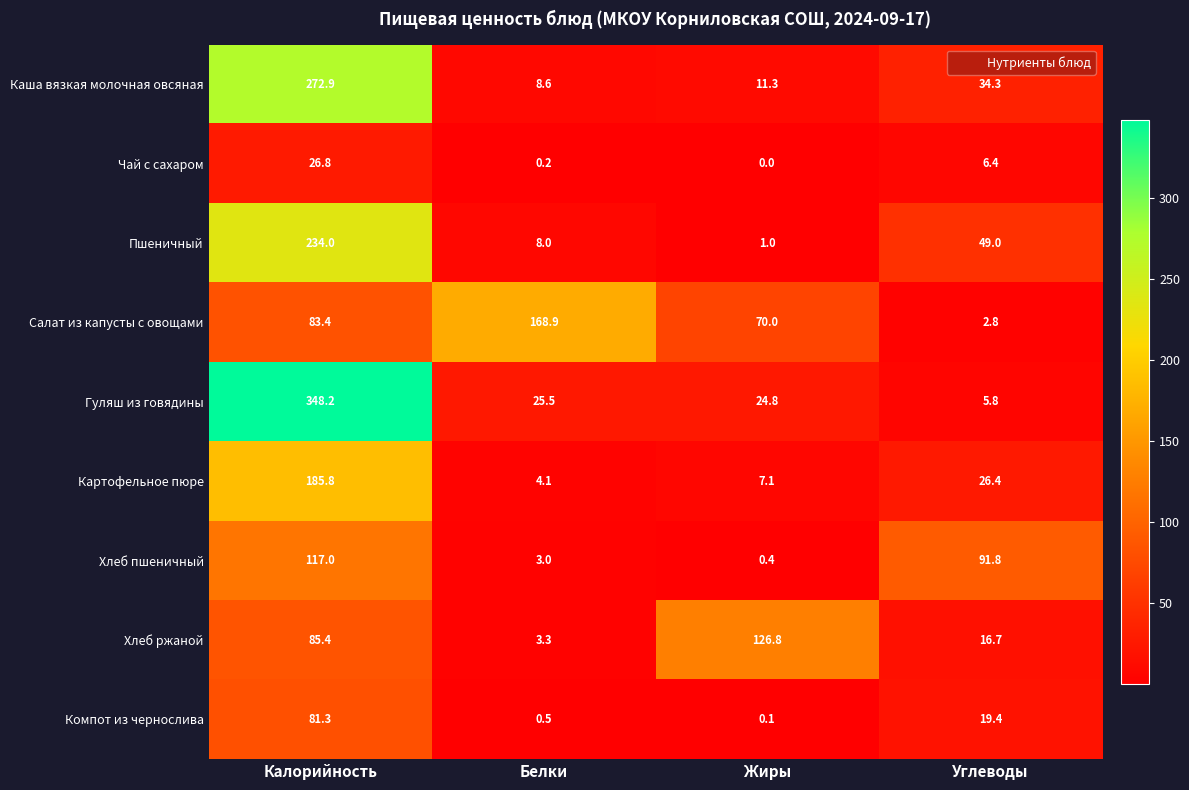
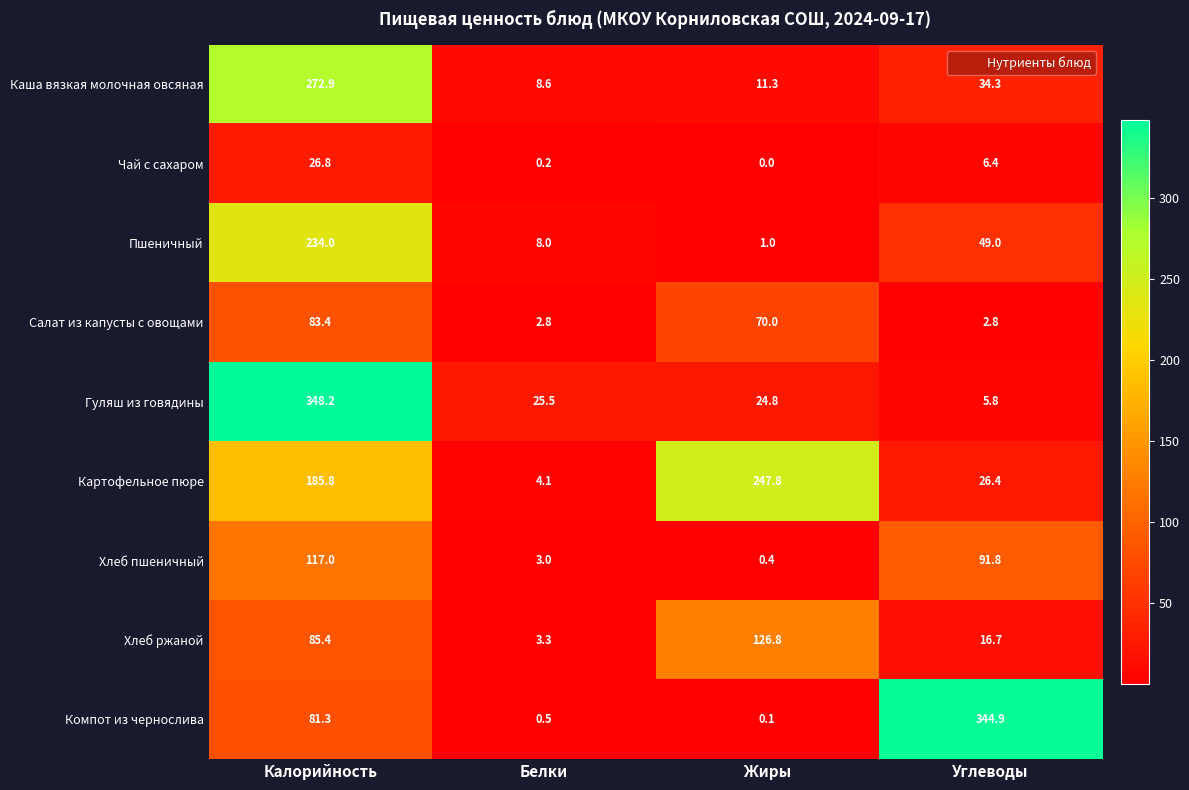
  {
    "Каша вязкая молочная овсяная": {
      "Калорийность": 272.9,
      "Белки": 8.6,
      "Жиры": 11.3,
      "Углеводы": 34.3
    },
    "Чай с сахаром": {
      "Калорийность": 26.8,
      "Белки": 0.2,
      "Жиры": 0.0,
      "Углеводы": 6.4
    },
    "Пшеничный": {
      "Калорийность": 234.0,
      "Белки": 8.0,
      "Жиры": 1.0,
      "Углеводы": 49.0
    },
    "Салат из капусты с овощами": {
      "Калорийность": 83.4,
-     "Белки": 168.9,
+     "Белки": 2.8,
      "Жиры": 70.0,
      "Углеводы": 2.8
    },
    "Гуляш из говядины": {
      "Калорийность": 348.2,
      "Белки": 25.5,
      "Жиры": 24.8,
      "Углеводы": 5.8
    },
    "Картофельное пюре": {
      "Калорийность": 185.8,
      "Белки": 4.1,
-     "Жиры": 7.1,
+     "Жиры": 247.8,
      "Углеводы": 26.4
    },
    "Хлеб пшеничный": {
      "Калорийность": 117.0,
      "Белки": 3.0,
      "Жиры": 0.4,
      "Углеводы": 91.8
    },
    "Хлеб ржаной": {
      "Калорийность": 85.4,
      "Белки": 3.3,
      "Жиры": 126.8,
      "Углеводы": 16.7
    },
    "Компот из чернослива": {
      "Калорийность": 81.3,
      "Белки": 0.5,
      "Жиры": 0.1,
-     "Углеводы": 19.4
+     "Углеводы": 344.9
    }
  }
